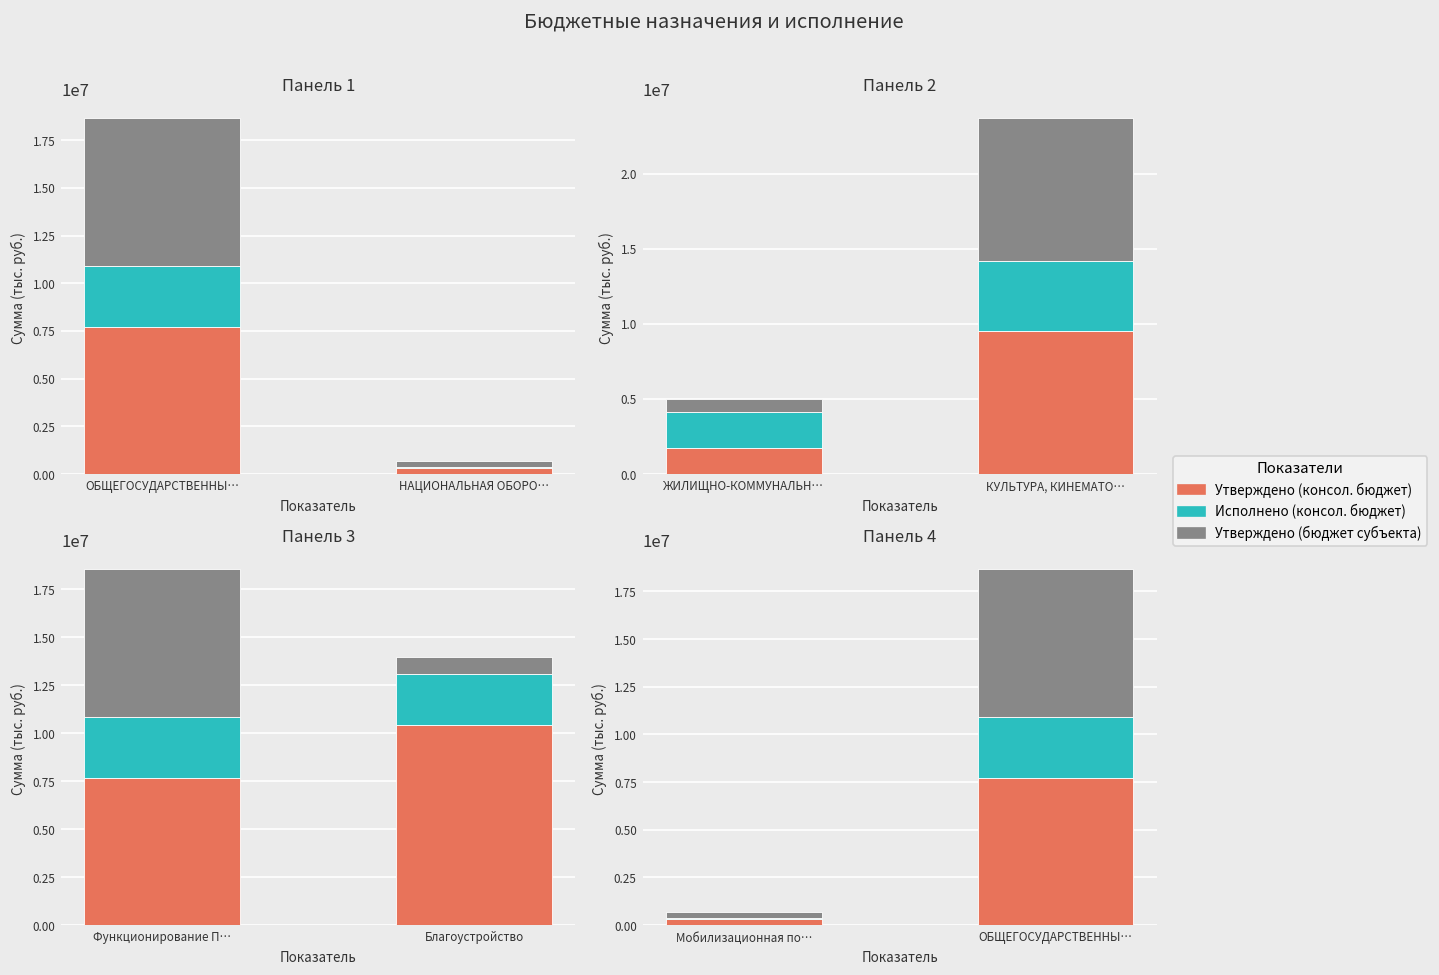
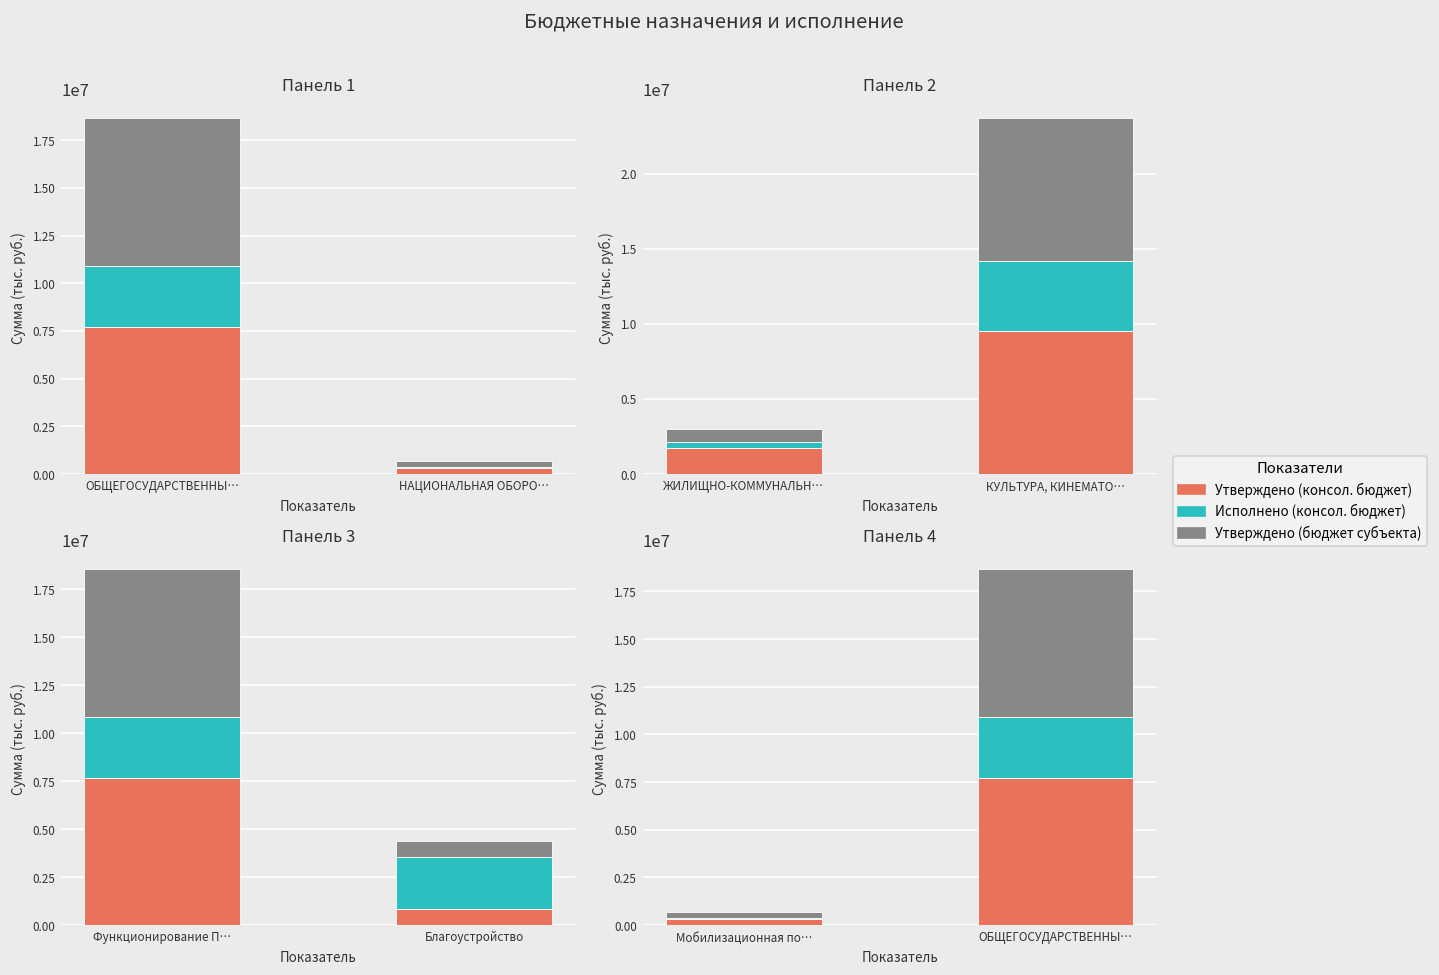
  {
    "Панель 1": {
      "Утверждено (консол. бюджет)": {
        "ОБЩЕГОСУДАРСТВЕННЫ…": 7700000,
        "НАЦИОНАЛЬНАЯ ОБОРО…": 300000
      },
      "Исполнено (консол. бюджет)": {
        "ОБЩЕГОСУДАРСТВЕННЫ…": 3200000
      },
      "Утверждено (бюджет субъекта)": {
        "ОБЩЕГОСУДАРСТВЕННЫ…": 7700000,
        "НАЦИОНАЛЬНАЯ ОБОРО…": 300000
      }
    },
    "Панель 2": {
      "Утверждено (консол. бюджет)": {
        "ЖИЛИЩНО-КОММУНАЛЬН…": 1700000,
        "КУЛЬТУРА, КИНЕМАТО…": 9500000
      },
      "Исполнено (консол. бюджет)": {
-       "ЖИЛИЩНО-КОММУНАЛЬН…": 2400000,
+       "ЖИЛИЩНО-КОММУНАЛЬН…": 400000,
        "КУЛЬТУРА, КИНЕМАТО…": 4700000
      },
      "Утверждено (бюджет субъекта)": {
        "ЖИЛИЩНО-КОММУНАЛЬН…": 900000,
        "КУЛЬТУРА, КИНЕМАТО…": 9500000
      }
    },
    "Панель 3": {
      "Утверждено (консол. бюджет)": {
        "Функционирование П…": 7700000,
-       "Благоустройство": 10400000
+       "Благоустройство": 900000
      },
      "Исполнено (консол. бюджет)": {
        "Функционирование П…": 3200000,
        "Благоустройство": 2700000
      },
      "Утверждено (бюджет субъекта)": {
        "Функционирование П…": 7700000,
        "Благоустройство": 900000
      }
    },
    "Панель 4": {
      "Утверждено (консол. бюджет)": {
        "Мобилизационная по…": 300000,
        "ОБЩЕГОСУДАРСТВЕННЫ…": 7700000
      },
      "Исполнено (консол. бюджет)": {
        "ОБЩЕГОСУДАРСТВЕННЫ…": 3200000
      },
      "Утверждено (бюджет субъекта)": {
        "Мобилизационная по…": 300000,
        "ОБЩЕГОСУДАРСТВЕННЫ…": 7700000
      }
    }
  }
